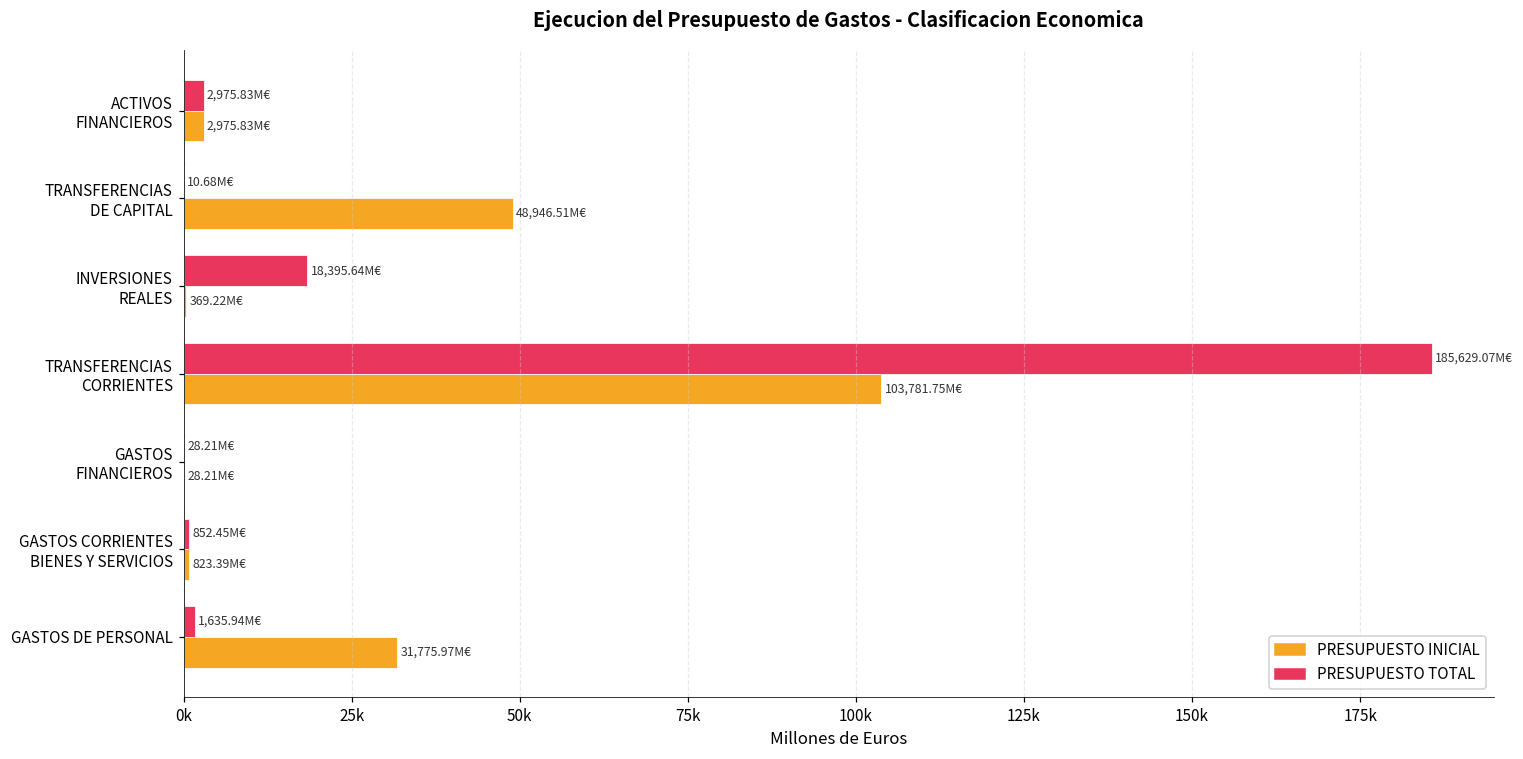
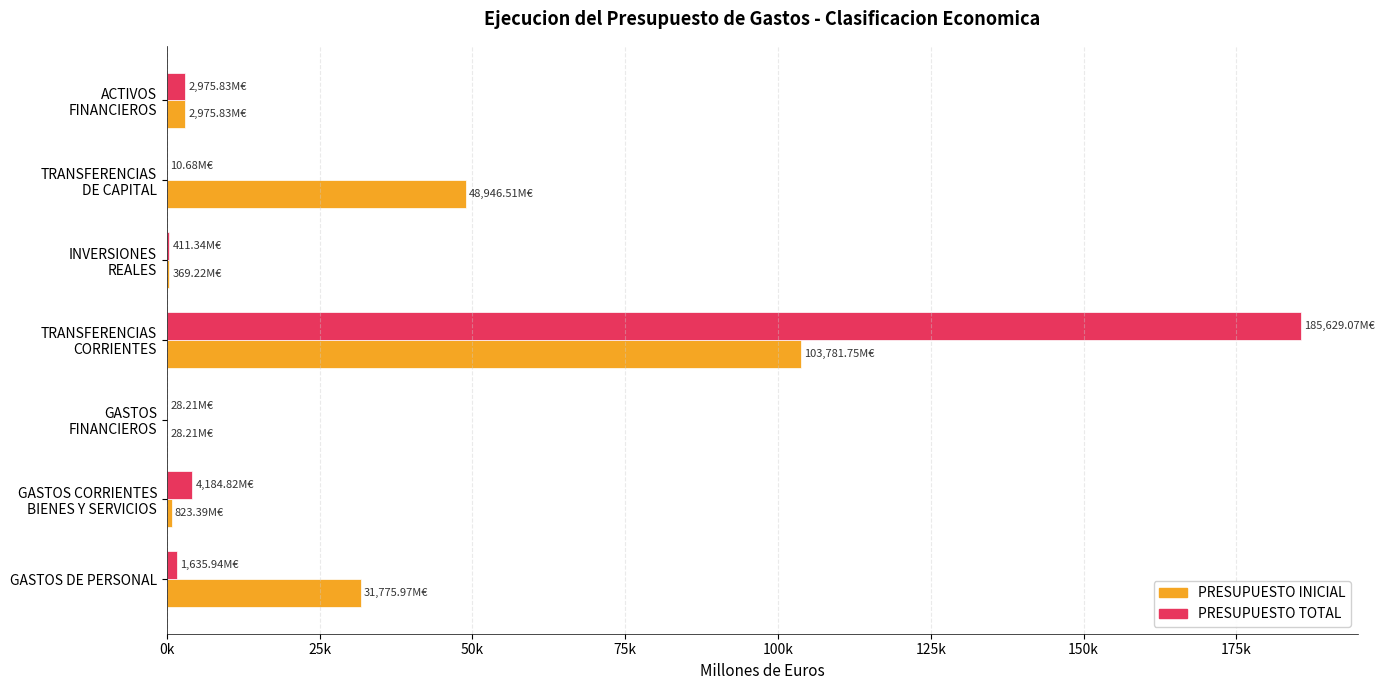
  {
    "PRESUPUESTO INICIAL": {
      "ACTIVOS FINANCIEROS": "2,975.83M€",
      "TRANSFERENCIAS DE CAPITAL": "48,946.51M€",
      "INVERSIONES REALES": "369.22M€",
      "TRANSFERENCIAS CORRIENTES": "103,781.75M€",
      "GASTOS FINANCIEROS": "28.21M€",
      "GASTOS CORRIENTES BIENES Y SERVICIOS": "823.39M€",
      "GASTOS DE PERSONAL": "31,775.97M€"
    },
    "PRESUPUESTO TOTAL": {
      "ACTIVOS FINANCIEROS": "2,975.83M€",
      "TRANSFERENCIAS DE CAPITAL": "10.68M€",
-     "INVERSIONES REALES": "18,395.64M€",
+     "INVERSIONES REALES": "411.34M€",
      "TRANSFERENCIAS CORRIENTES": "185,629.07M€",
      "GASTOS FINANCIEROS": "28.21M€",
-     "GASTOS CORRIENTES BIENES Y SERVICIOS": "852.45M€",
+     "GASTOS CORRIENTES BIENES Y SERVICIOS": "4,184.82M€",
      "GASTOS DE PERSONAL": "1,635.94M€"
    }
  }
